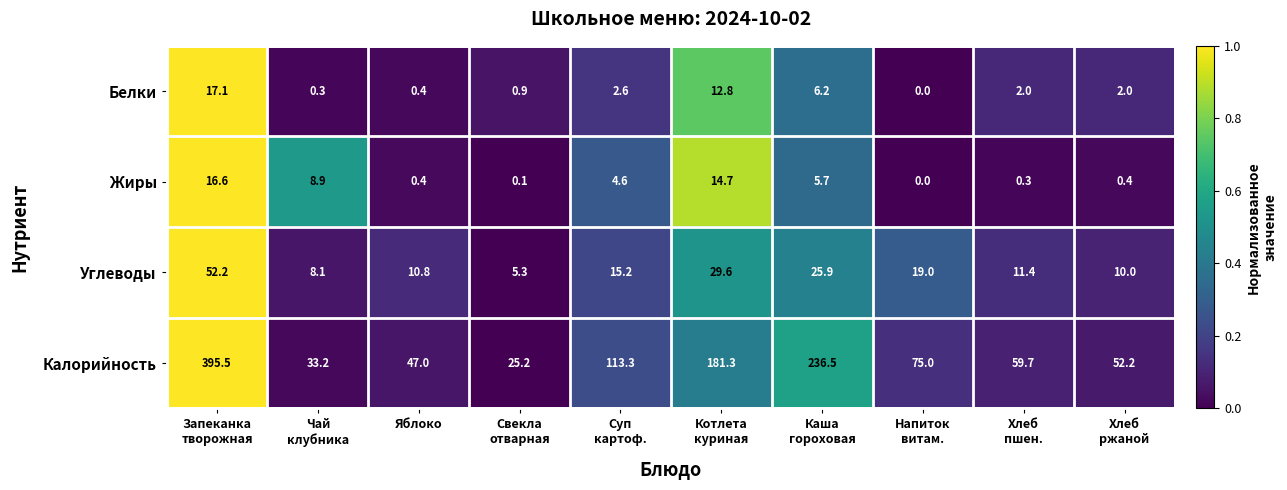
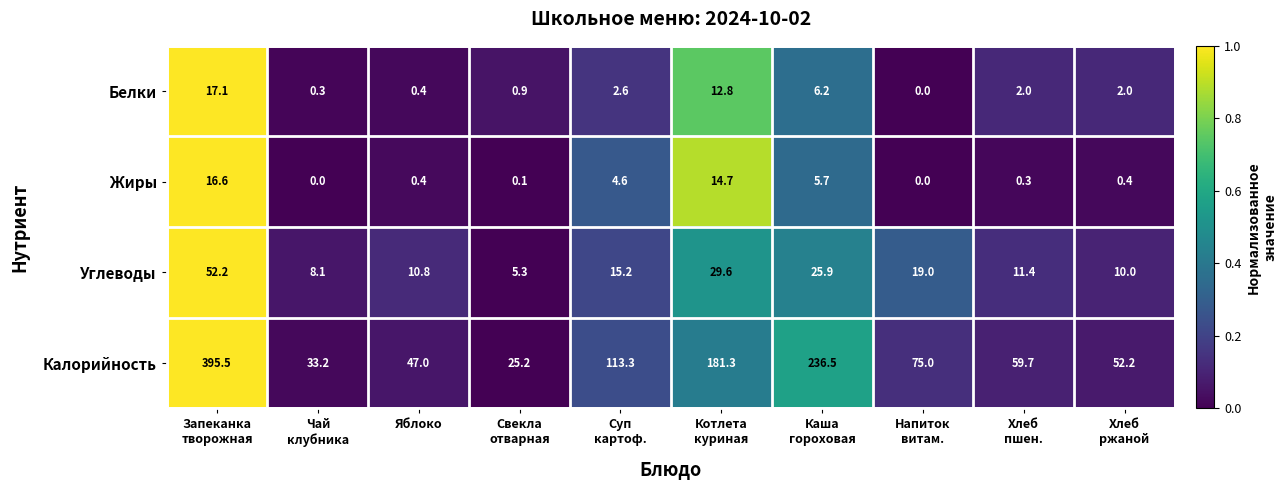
  {
    "Белки": {
      "Запеканка творожная": 17.1,
      "Чай клубника": 0.3,
      "Яблоко": 0.4,
      "Свекла отварная": 0.9,
      "Суп картоф.": 2.6,
      "Котлета куриная": 12.8,
      "Каша гороховая": 6.2,
      "Напиток витам.": 0.0,
      "Хлеб пшен.": 2.0,
      "Хлеб ржаной": 2.0
    },
    "Жиры": {
      "Запеканка творожная": 16.6,
-     "Чай клубника": 8.9,
+     "Чай клубника": 0.0,
      "Яблоко": 0.4,
      "Свекла отварная": 0.1,
      "Суп картоф.": 4.6,
      "Котлета куриная": 14.7,
      "Каша гороховая": 5.7,
      "Напиток витам.": 0.0,
      "Хлеб пшен.": 0.3,
      "Хлеб ржаной": 0.4
    },
    "Углеводы": {
      "Запеканка творожная": 52.2,
      "Чай клубника": 8.1,
      "Яблоко": 10.8,
      "Свекла отварная": 5.3,
      "Суп картоф.": 15.2,
      "Котлета куриная": 29.6,
      "Каша гороховая": 25.9,
      "Напиток витам.": 19.0,
      "Хлеб пшен.": 11.4,
      "Хлеб ржаной": 10.0
    },
    "Калорийность": {
      "Запеканка творожная": 395.5,
      "Чай клубника": 33.2,
      "Яблоко": 47.0,
      "Свекла отварная": 25.2,
      "Суп картоф.": 113.3,
      "Котлета куриная": 181.3,
      "Каша гороховая": 236.5,
      "Напиток витам.": 75.0,
      "Хлеб пшен.": 59.7,
      "Хлеб ржаной": 52.2
    }
  }
